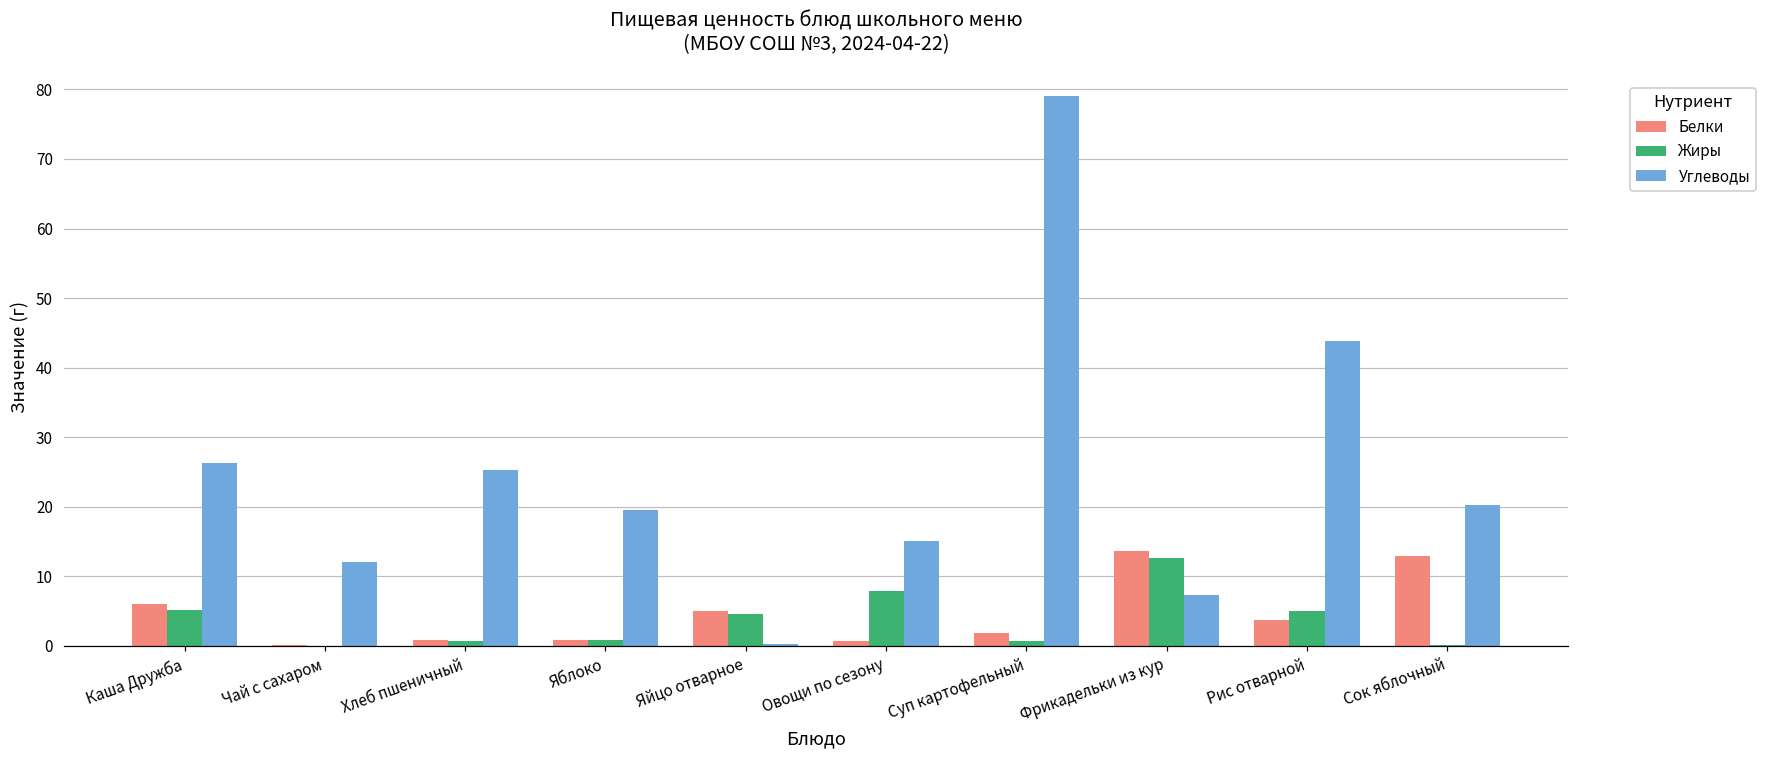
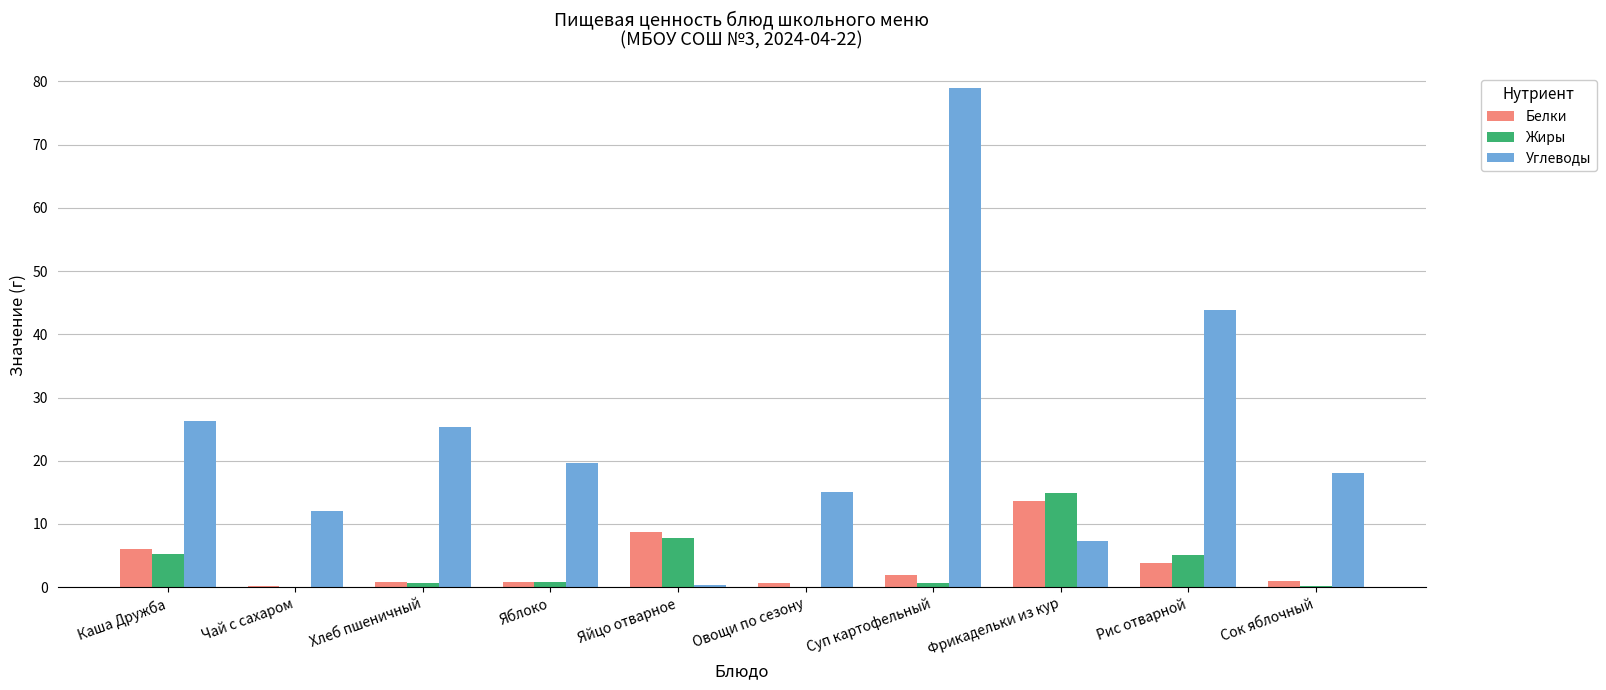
  {
    "Белки": {
      "Каша Дружба": 6,
      "Хлеб пшеничный": 1,
      "Яблоко": 1,
-     "Яйцо отварное": 5,
+     "Яйцо отварное": 9,
      "Овощи по сезону": 1,
      "Суп картофельный": 2,
      "Фрикадельки из кур": 14,
      "Рис отварной": 4,
-     "Сок яблочный": 13
+     "Сок яблочный": 1
    },
    "Жиры": {
      "Каша Дружба": 5,
      "Чай с сахаром": 0,
      "Хлеб пшеничный": 1,
      "Яблоко": 1,
-     "Яйцо отварное": 5,
-     "Овощи по сезону": 8,
+     "Яйцо отварное": 8,
+     "Овощи по сезону": 0,
      "Суп картофельный": 1,
-     "Фрикадельки из кур": 13,
+     "Фрикадельки из кур": 15,
      "Рис отварной": 5
    },
    "Углеводы": {
      "Каша Дружба": 26,
      "Чай с сахаром": 12,
      "Хлеб пшеничный": 25,
      "Яблоко": 20,
      "Овощи по сезону": 15,
      "Суп картофельный": 79,
      "Фрикадельки из кур": 7,
      "Рис отварной": 44,
-     "Сок яблочный": 20
+     "Сок яблочный": 18
    }
  }
